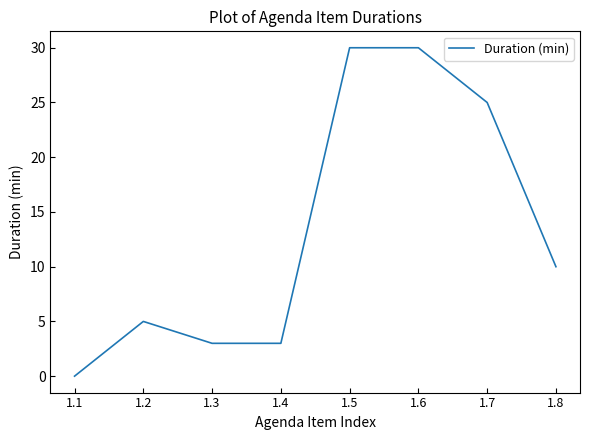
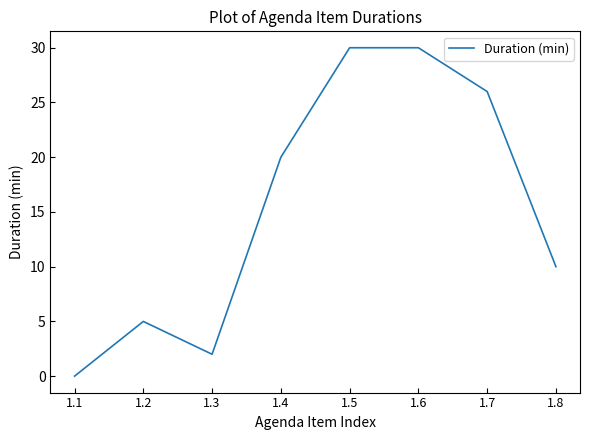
  {
    "1.1": 0,
    "1.2": 5,
-   "1.3": 3,
-   "1.4": 3,
+   "1.3": 2,
+   "1.4": 20,
    "1.5": 30,
    "1.6": 30,
-   "1.7": 25,
+   "1.7": 26,
    "1.8": 10
  }
